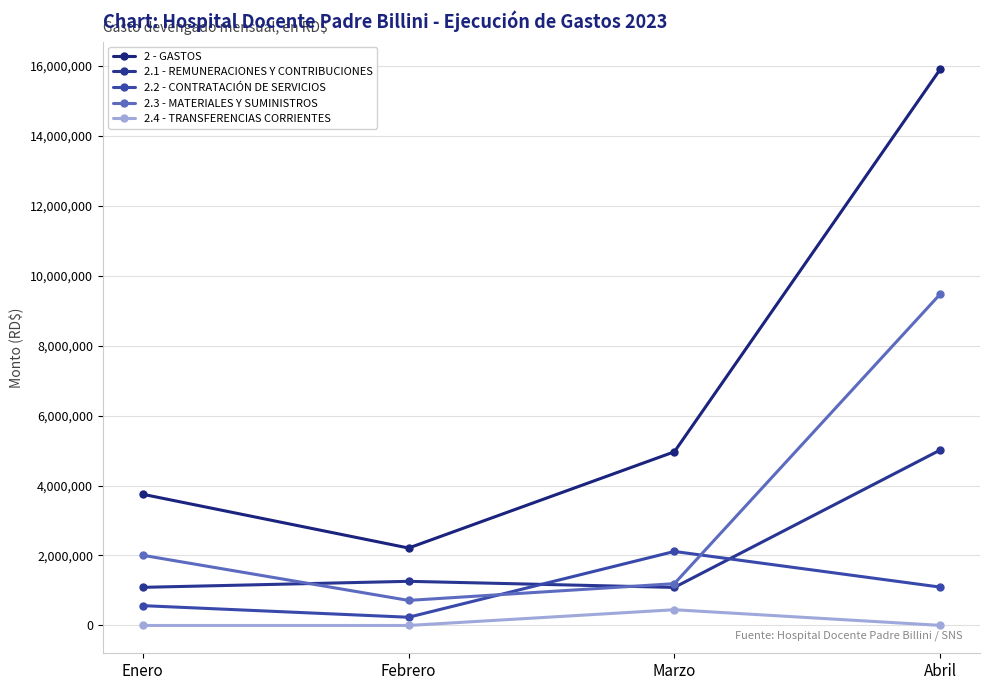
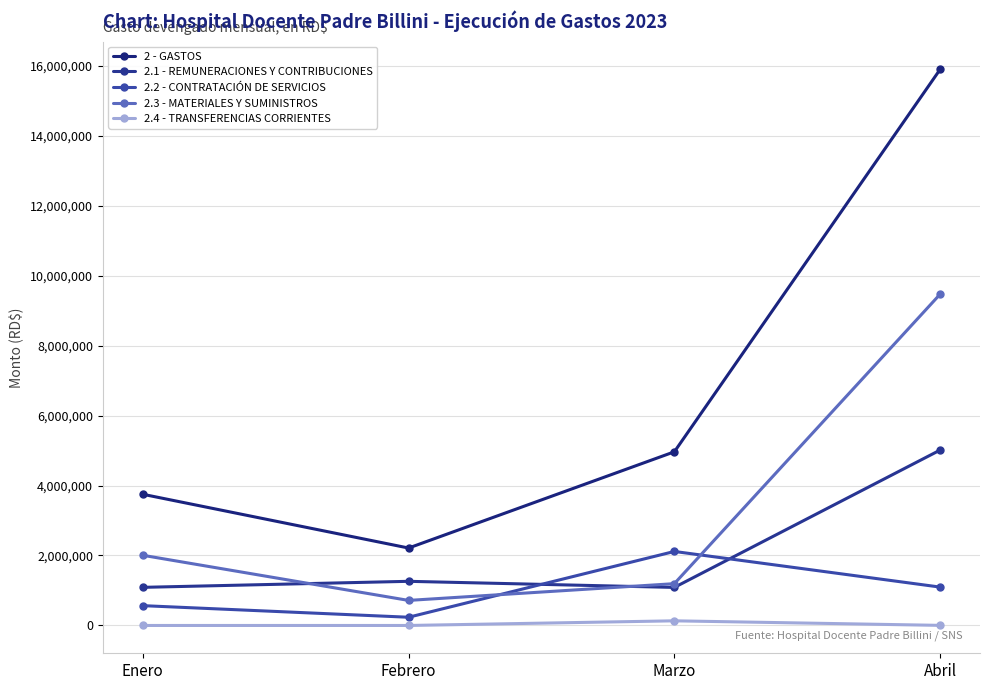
  {
    "2.4 - TRANSFERENCIAS CORRIENTES": {
      "Enero": "0",
      "Febrero": "0",
-     "Marzo": "500,000",
+     "Marzo": "100,000",
      "Abril": "0"
    }
  }
